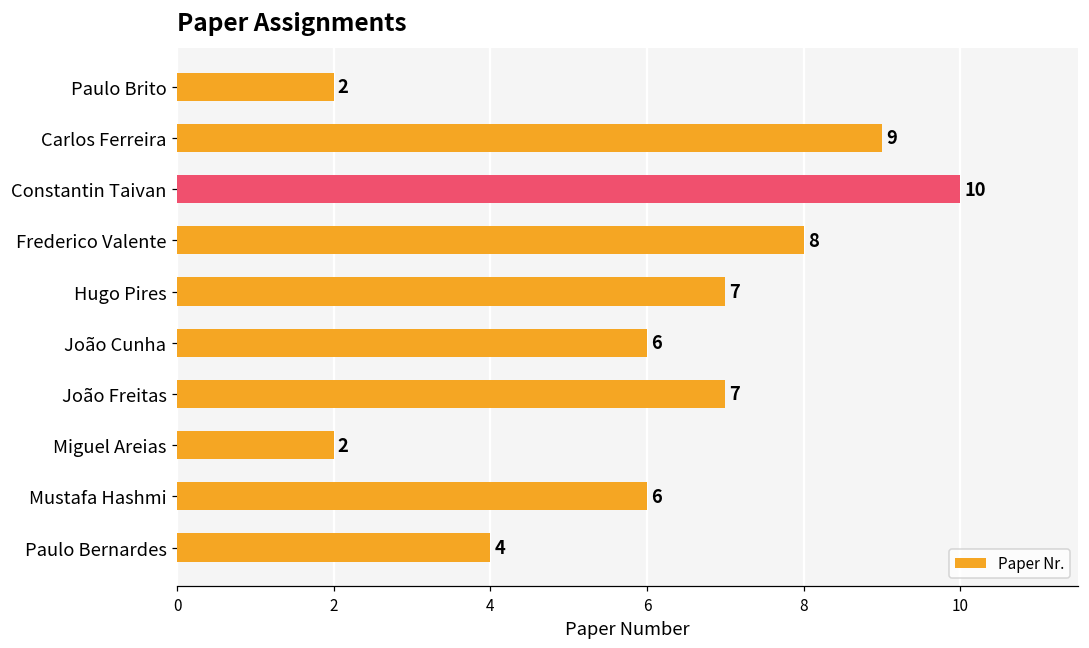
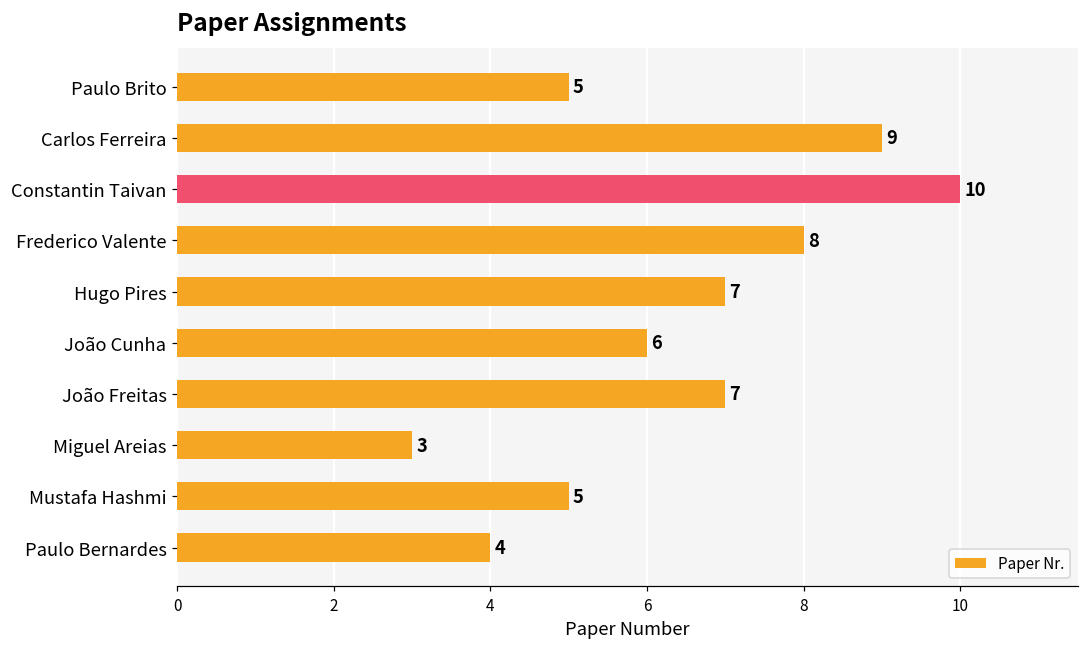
  {
-   "Paulo Brito": 2,
+   "Paulo Brito": 5,
    "Carlos Ferreira": 9,
    "Constantin Taivan": 10,
    "Frederico Valente": 8,
    "Hugo Pires": 7,
    "João Cunha": 6,
    "João Freitas": 7,
-   "Miguel Areias": 2,
-   "Mustafa Hashmi": 6,
+   "Miguel Areias": 3,
+   "Mustafa Hashmi": 5,
    "Paulo Bernardes": 4
  }
